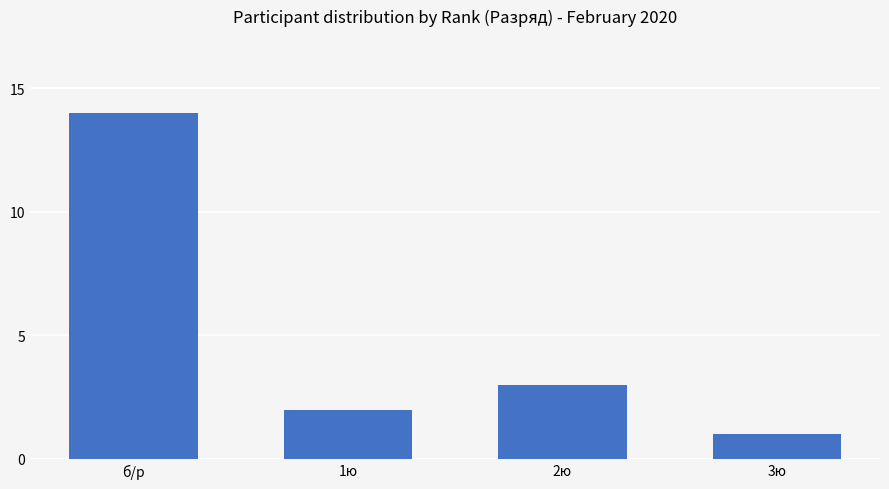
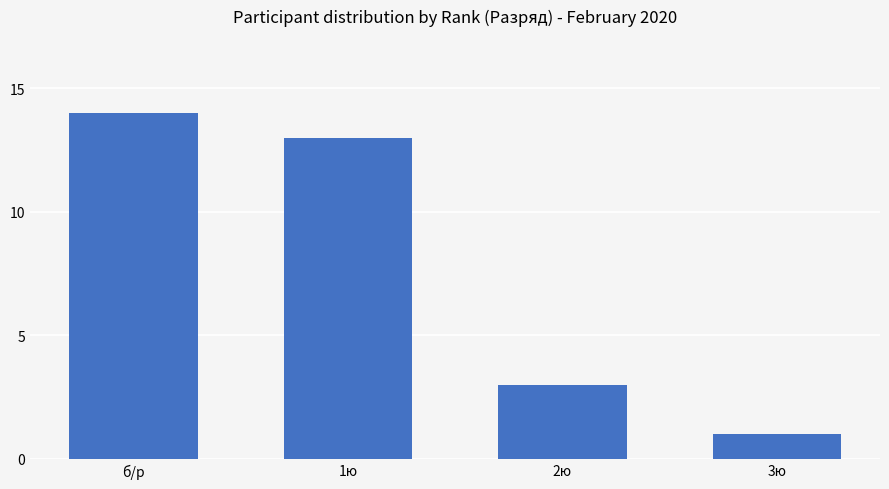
  {
    "б/р": 14,
-   "1ю": 2,
+   "1ю": 13,
    "2ю": 3,
    "3ю": 1
  }
